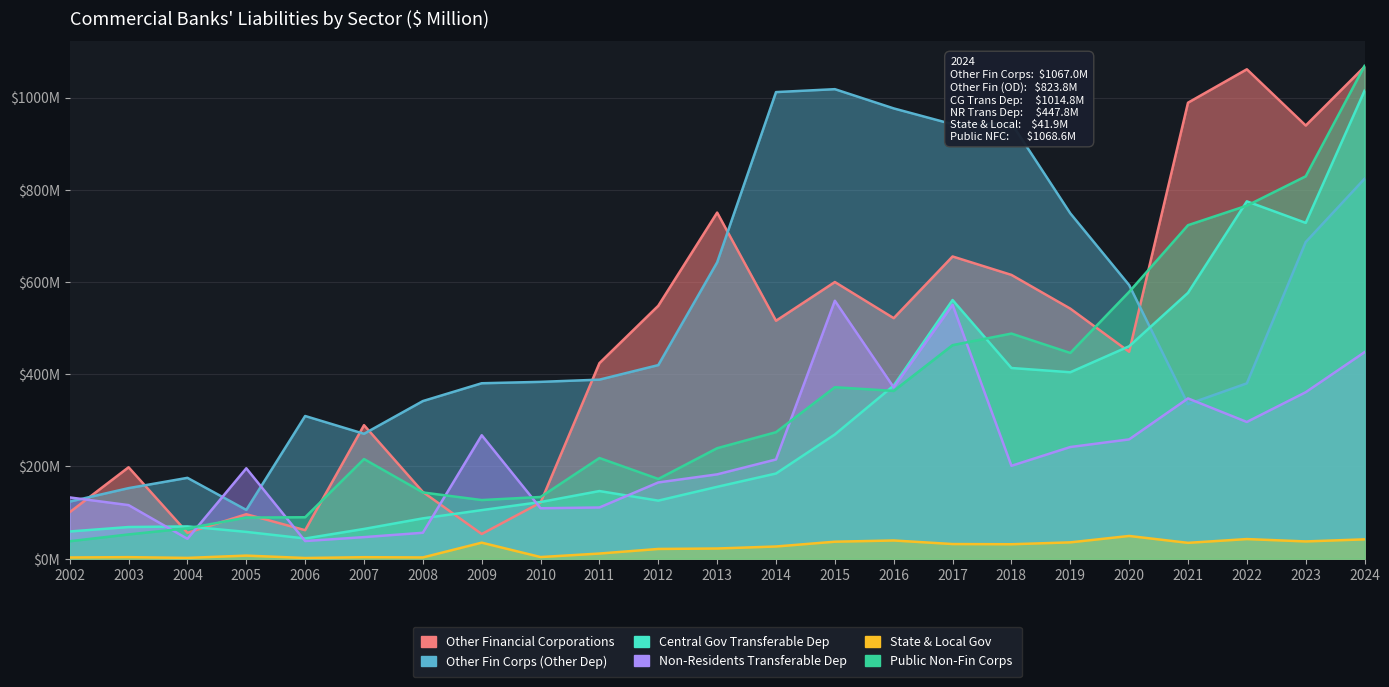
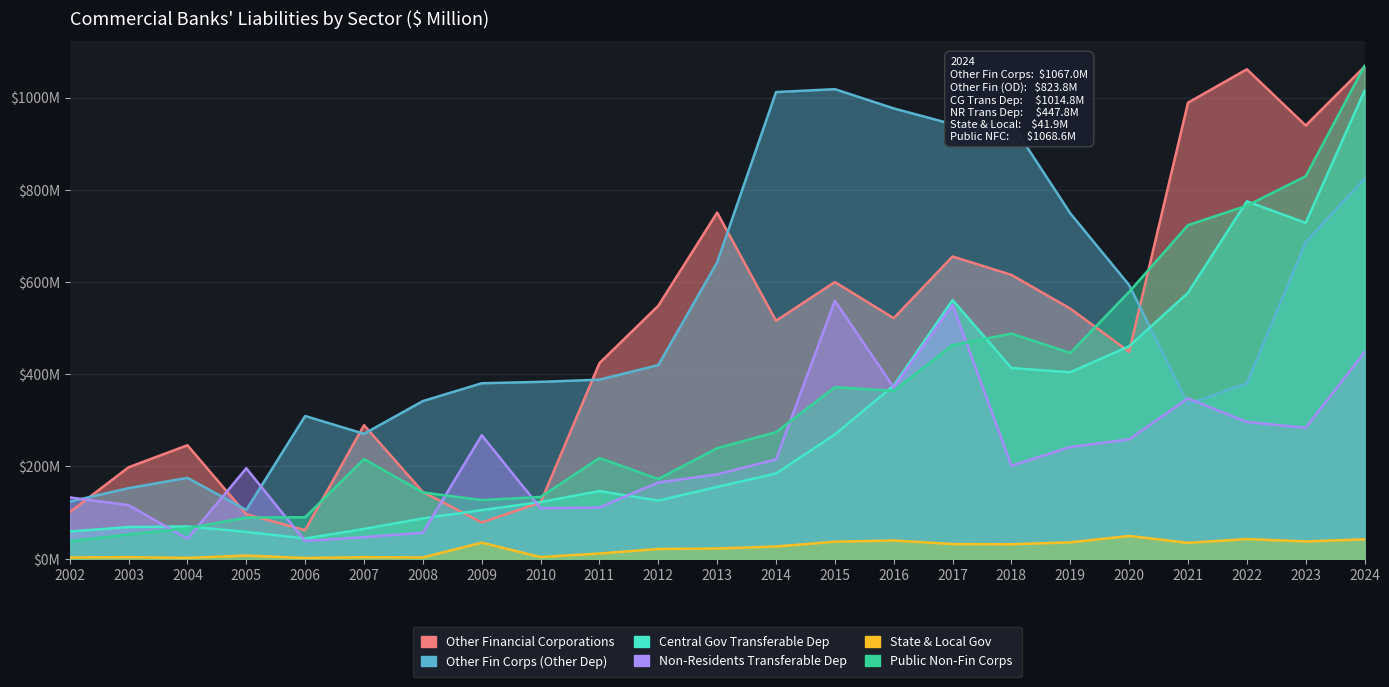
  {
    "Other Financial Corporations": {
      "2002": "$100000000",
      "2003": "$200000000",
-     "2004": "$60000000",
+     "2004": "$250000000",
      "2005": "$100000000",
      "2006": "$60000000",
      "2007": "$290000000",
-     "2009": "$50000000",
+     "2009": "$80000000",
      "2011": "$420000000",
      "2012": "$550000000",
      "2013": "$750000000",
      "2014": "$520000000",
      "2015": "$600000000",
      "2016": "$520000000",
      "2017": "$660000000",
      "2018": "$620000000",
      "2019": "$540000000",
      "2020": "$450000000",
      "2021": "$990000000",
      "2022": "$1060000000",
      "2023": "$940000000"
    },
    "Non-Residents Transferable Dep": {
      "2002": "$130000000",
      "2003": "$120000000",
      "2004": "$40000000",
      "2005": "$200000000",
      "2006": "$40000000",
      "2007": "$50000000",
      "2008": "$60000000",
      "2009": "$270000000",
      "2010": "$110000000",
      "2011": "$110000000",
      "2012": "$170000000",
      "2013": "$180000000",
      "2014": "$220000000",
      "2015": "$560000000",
      "2017": "$550000000",
      "2018": "$200000000",
      "2019": "$240000000",
      "2020": "$260000000",
      "2021": "$350000000",
      "2022": "$300000000",
-     "2023": "$360000000",
+     "2023": "$280000000",
      "2024": "$450000000"
    },
    "State & Local Gov": {
      "2002": "$0",
      "2003": "$0",
      "2004": "$0",
      "2005": "$10000000",
      "2006": "$0",
      "2007": "$0",
      "2008": "$0",
      "2009": "$30000000",
      "2010": "$0",
      "2011": "$10000000",
      "2012": "$20000000",
      "2013": "$20000000",
      "2014": "$30000000",
      "2015": "$40000000",
      "2016": "$40000000",
      "2017": "$30000000",
      "2018": "$30000000",
      "2019": "$40000000",
      "2020": "$50000000",
      "2021": "$30000000",
      "2022": "$40000000",
      "2023": "$40000000",
      "2024": "$40000000"
    }
  }
